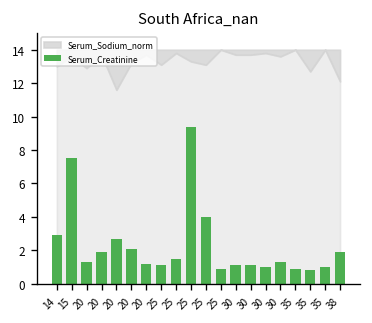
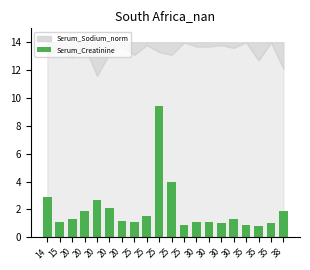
  {
    "Serum_Creatinine": {
      "14": 2.9,
-     "15": 7.5,
+     "15": 1.1,
      "38": 1.9
    }
  }
